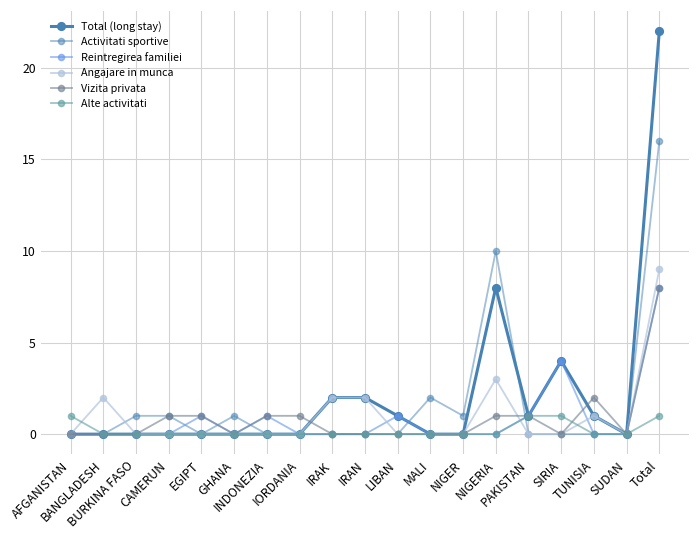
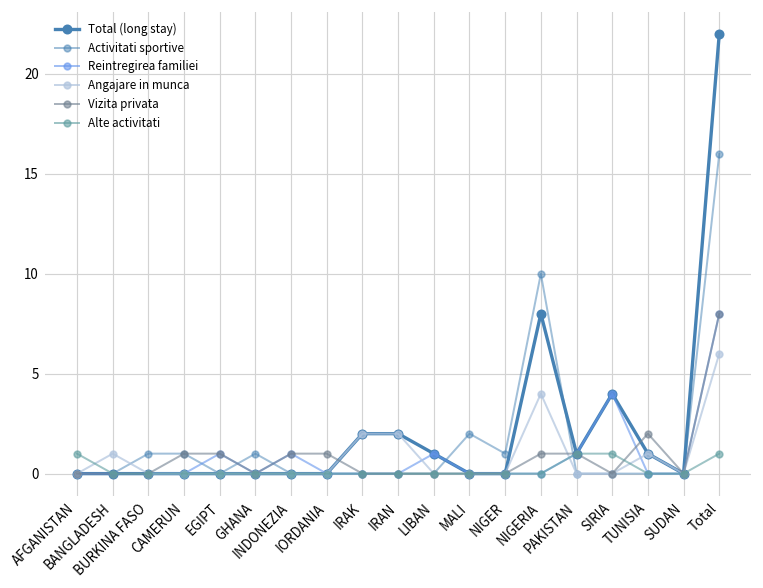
  {
    "Angajare in munca": {
-     "BANGLADESH": 2,
-     "NIGERIA": 3,
-     "Total": 9
+     "BANGLADESH": 1,
+     "NIGERIA": 4,
+     "Total": 6
    }
  }
